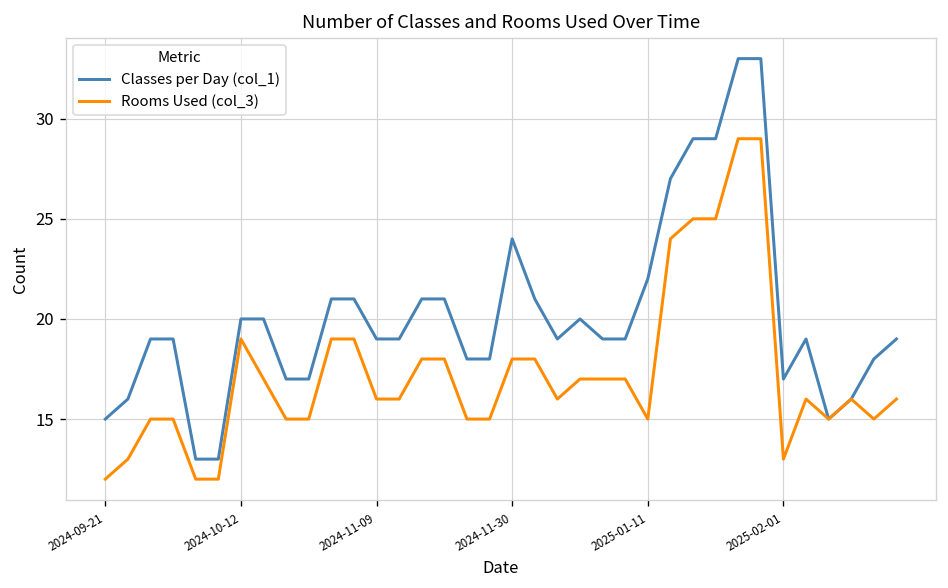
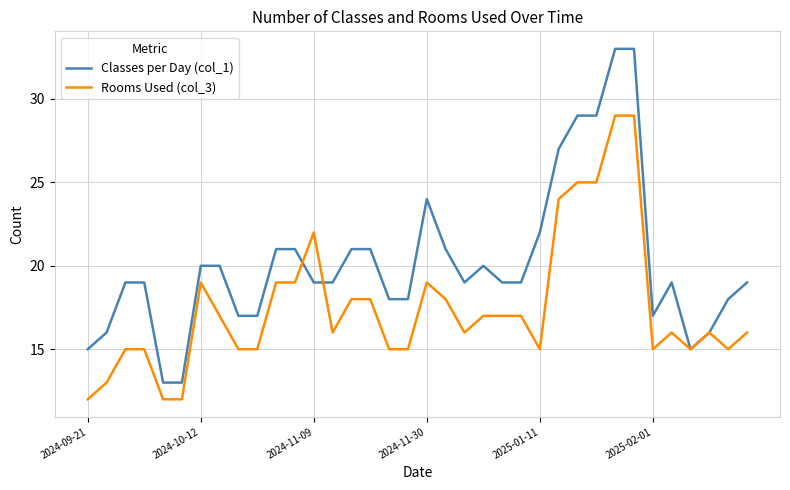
  {
    "Classes per Day (col_1)": {
      "2024-09-21": 15,
      "2024-10-12": 20,
      "2024-11-09": 19,
      "2024-11-30": 24,
      "2025-01-11": 22,
      "2025-02-01": 17
    },
    "Rooms Used (col_3)": {
      "2024-09-21": 12,
      "2024-10-12": 19,
-     "2024-11-09": 16,
-     "2024-11-30": 18,
+     "2024-11-09": 22,
+     "2024-11-30": 19,
      "2025-01-11": 15,
-     "2025-02-01": 13
+     "2025-02-01": 15
    }
  }
